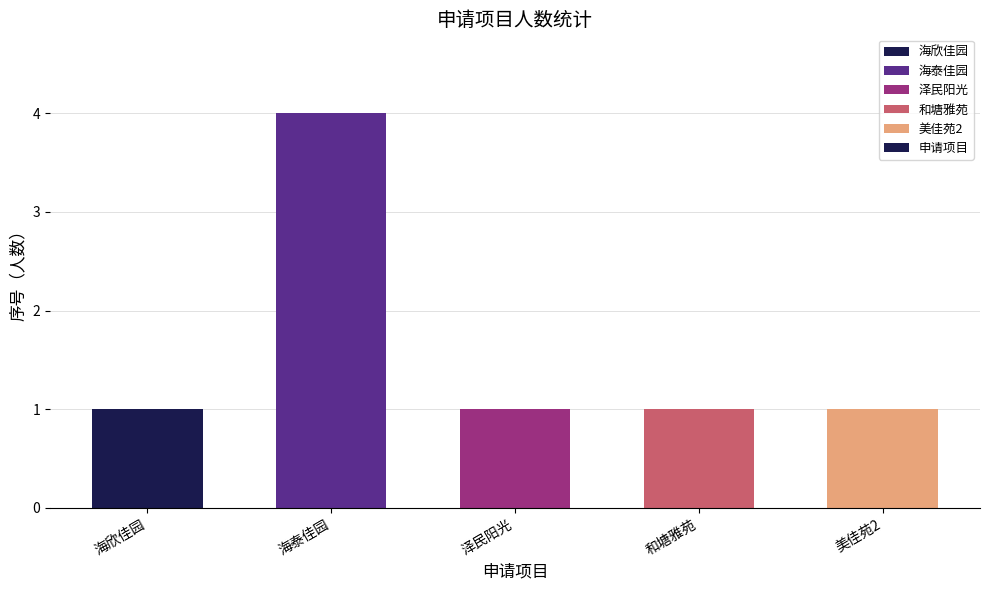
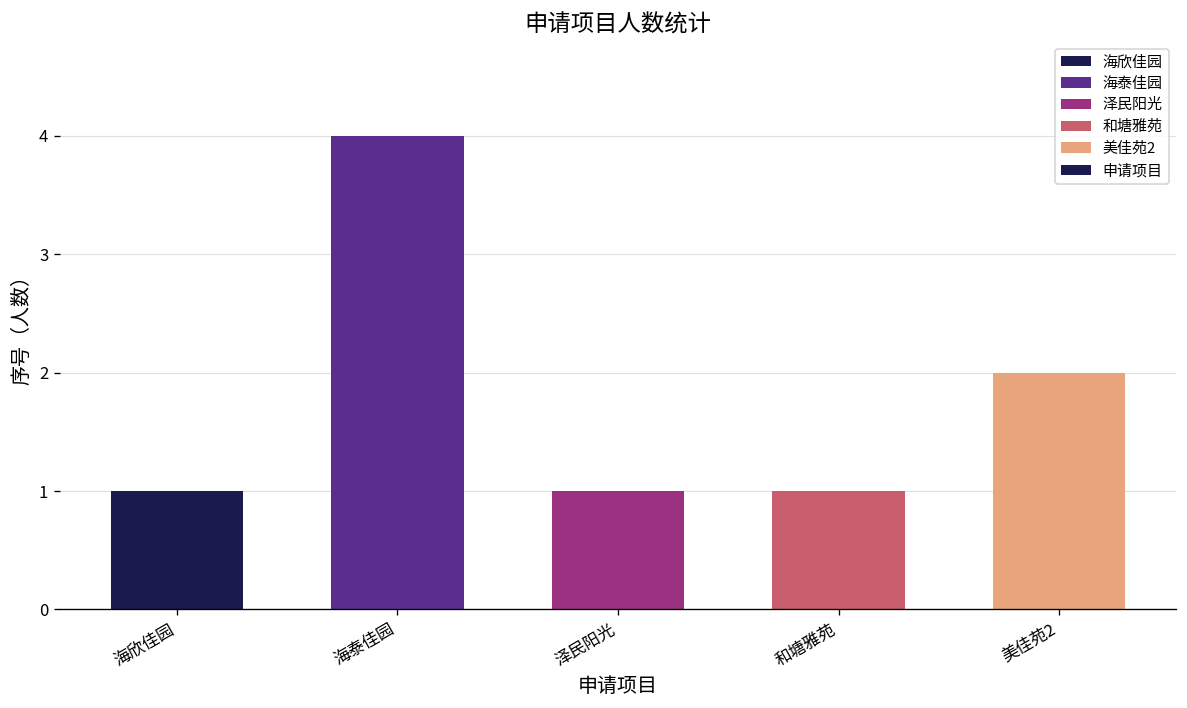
  {
    "海欣佳园": 1,
    "海泰佳园": 4,
    "泽民阳光": 1,
    "和塘雅苑": 1,
-   "美佳苑2": 1
+   "美佳苑2": 2
  }
